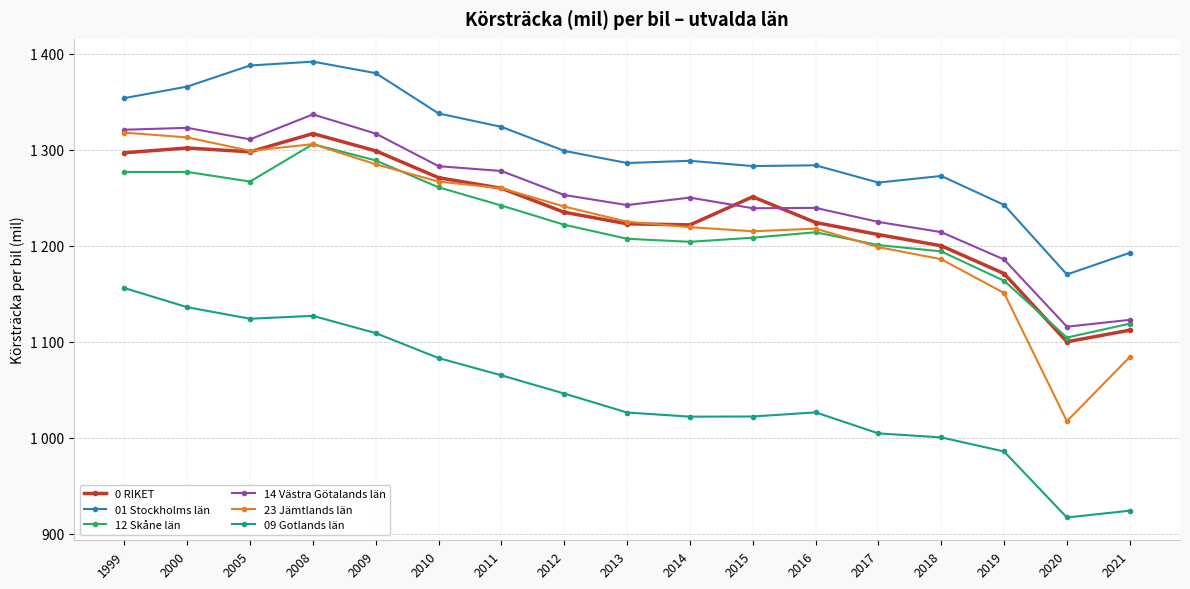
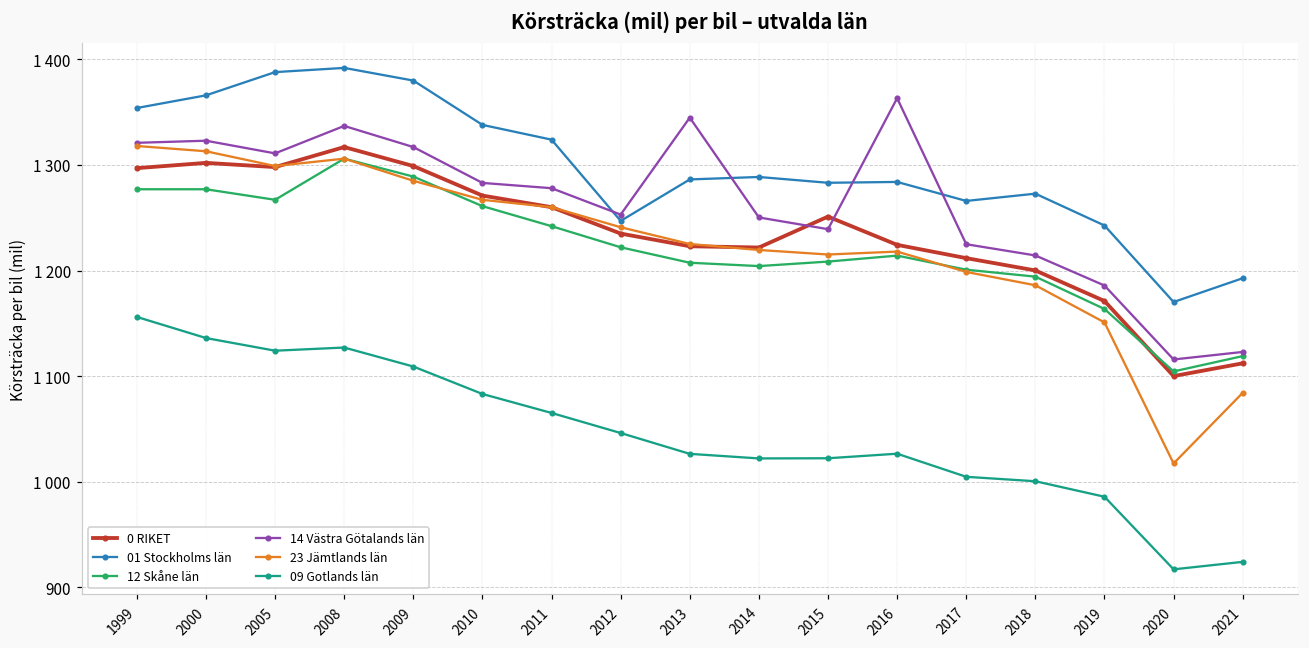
  {
    "0 RIKET": {
      "1999": 1300,
      "2000": 1300,
      "2008": 1320,
      "2009": 1300,
      "2010": 1270,
      "2012": 1240,
      "2015": 1250,
      "2016": 1220,
      "2017": 1210,
      "2018": 1200,
      "2019": 1170,
      "2020": 1100,
      "2021": 1110
    },
    "01 Stockholms län": {
      "1999": 1350,
      "2000": 1370,
      "2005": 1390,
      "2008": 1390,
      "2009": 1380,
      "2010": 1340,
      "2011": 1320,
-     "2012": 1300,
+     "2012": 1250,
      "2013": 1290,
      "2014": 1290,
      "2015": 1280,
      "2016": 1280,
      "2017": 1270,
      "2018": 1270,
      "2019": 1240,
      "2020": 1170,
      "2021": 1190
    },
    "14 Västra Götalands län": {
      "1999": 1320,
      "2000": 1320,
      "2005": 1310,
      "2008": 1340,
      "2009": 1320,
      "2010": 1280,
      "2011": 1280,
      "2012": 1250,
-     "2013": 1240,
+     "2013": 1340,
      "2014": 1250,
      "2015": 1240,
-     "2016": 1240,
+     "2016": 1360,
      "2017": 1220,
      "2018": 1210,
      "2019": 1190,
      "2020": 1120,
      "2021": 1120
    },
    "23 Jämtlands län": {
      "1999": 1320,
      "2000": 1310,
      "2009": 1290,
      "2010": 1270,
      "2012": 1240,
      "2015": 1220,
      "2016": 1220,
      "2018": 1190,
      "2019": 1150,
      "2020": 1020,
      "2021": 1080
    }
  }
